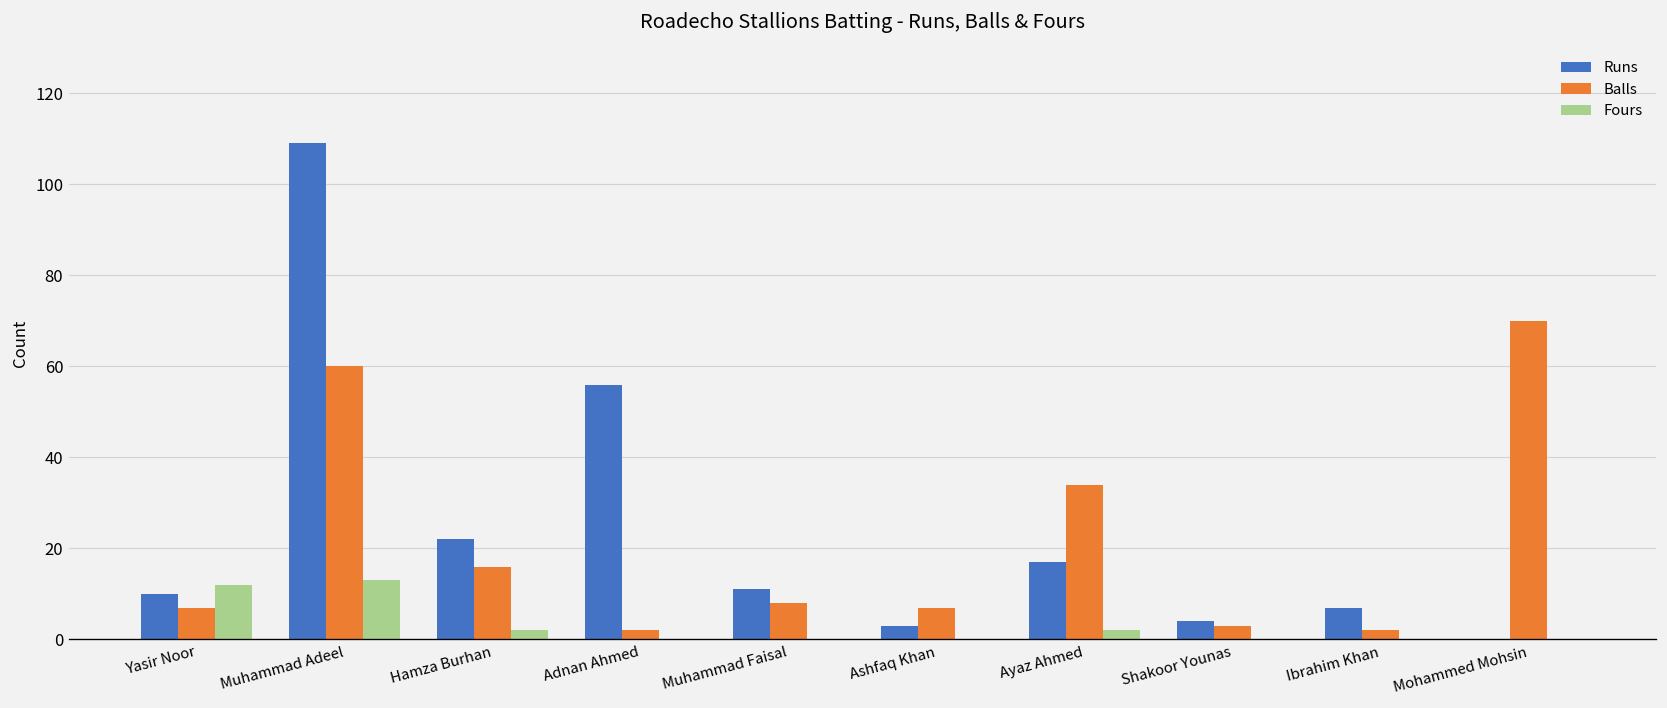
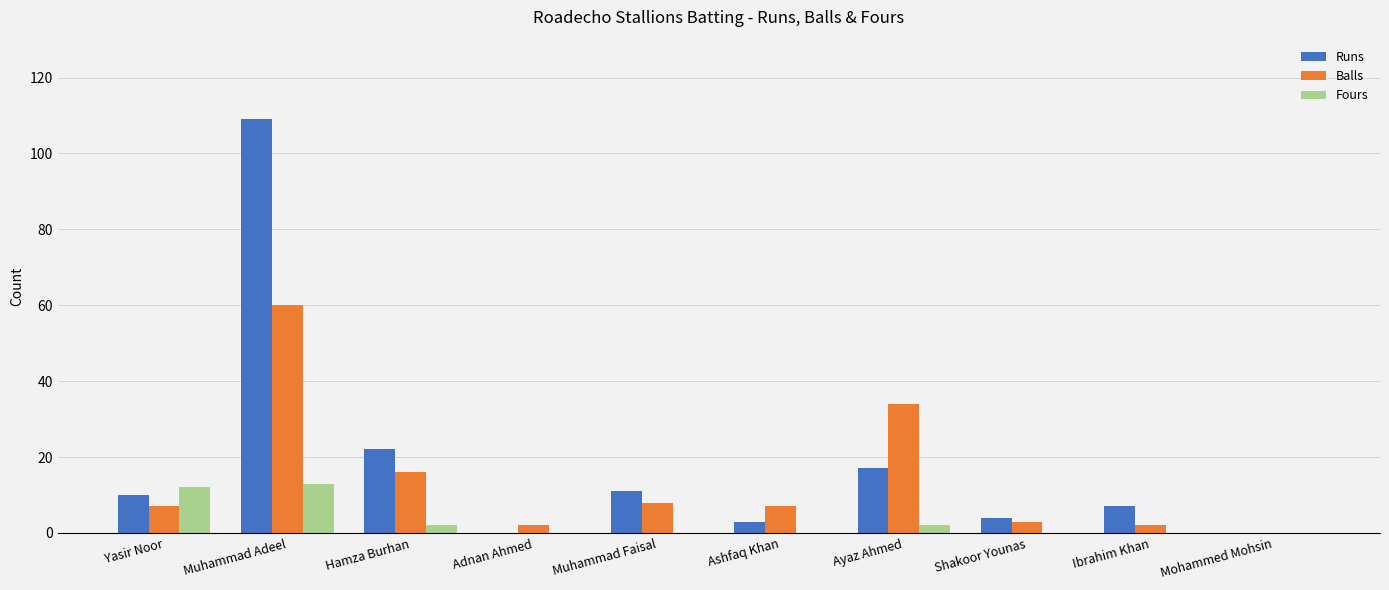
  {
    "Runs": {
      "Yasir Noor": 10,
      "Muhammad Adeel": 109,
      "Hamza Burhan": 22,
-     "Adnan Ahmed": 56,
+     "Adnan Ahmed": 0,
      "Muhammad Faisal": 11,
      "Ashfaq Khan": 3,
      "Ayaz Ahmed": 17,
      "Shakoor Younas": 4,
      "Ibrahim Khan": 7,
      "Mohammed Mohsin": 0
    },
    "Balls": {
      "Yasir Noor": 7,
      "Muhammad Adeel": 60,
      "Hamza Burhan": 16,
      "Adnan Ahmed": 2,
      "Muhammad Faisal": 8,
      "Ashfaq Khan": 7,
      "Ayaz Ahmed": 34,
      "Shakoor Younas": 3,
      "Ibrahim Khan": 2,
-     "Mohammed Mohsin": 70
+     "Mohammed Mohsin": 0
    },
    "Fours": {
      "Yasir Noor": 12,
      "Muhammad Adeel": 13,
      "Hamza Burhan": 2,
      "Adnan Ahmed": 0,
      "Muhammad Faisal": 0,
      "Ashfaq Khan": 0,
      "Ayaz Ahmed": 2,
      "Shakoor Younas": 0,
      "Ibrahim Khan": 0,
      "Mohammed Mohsin": 0
    }
  }
